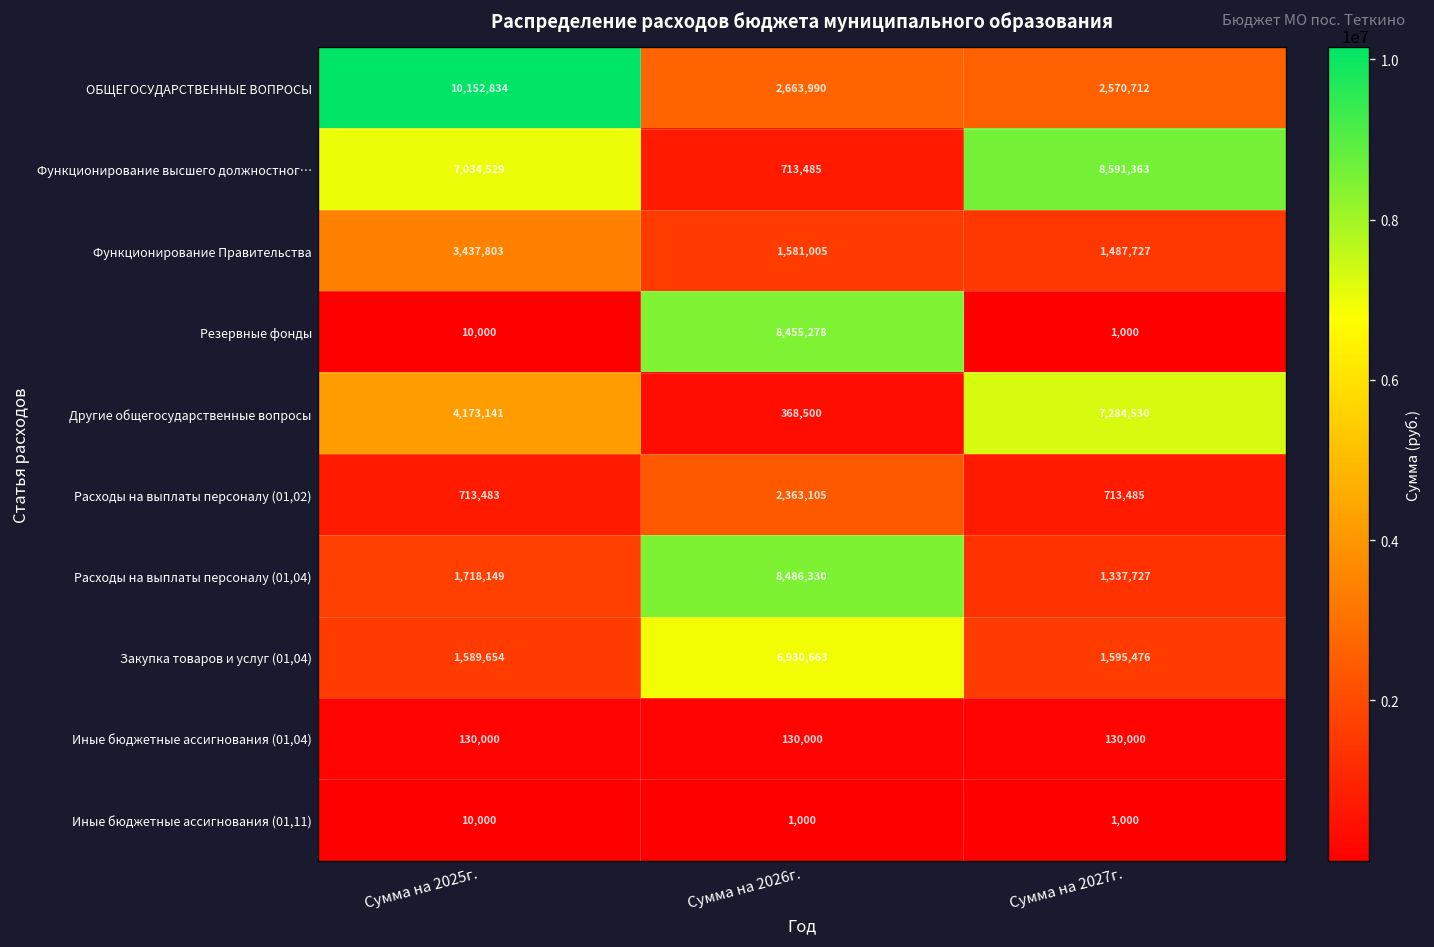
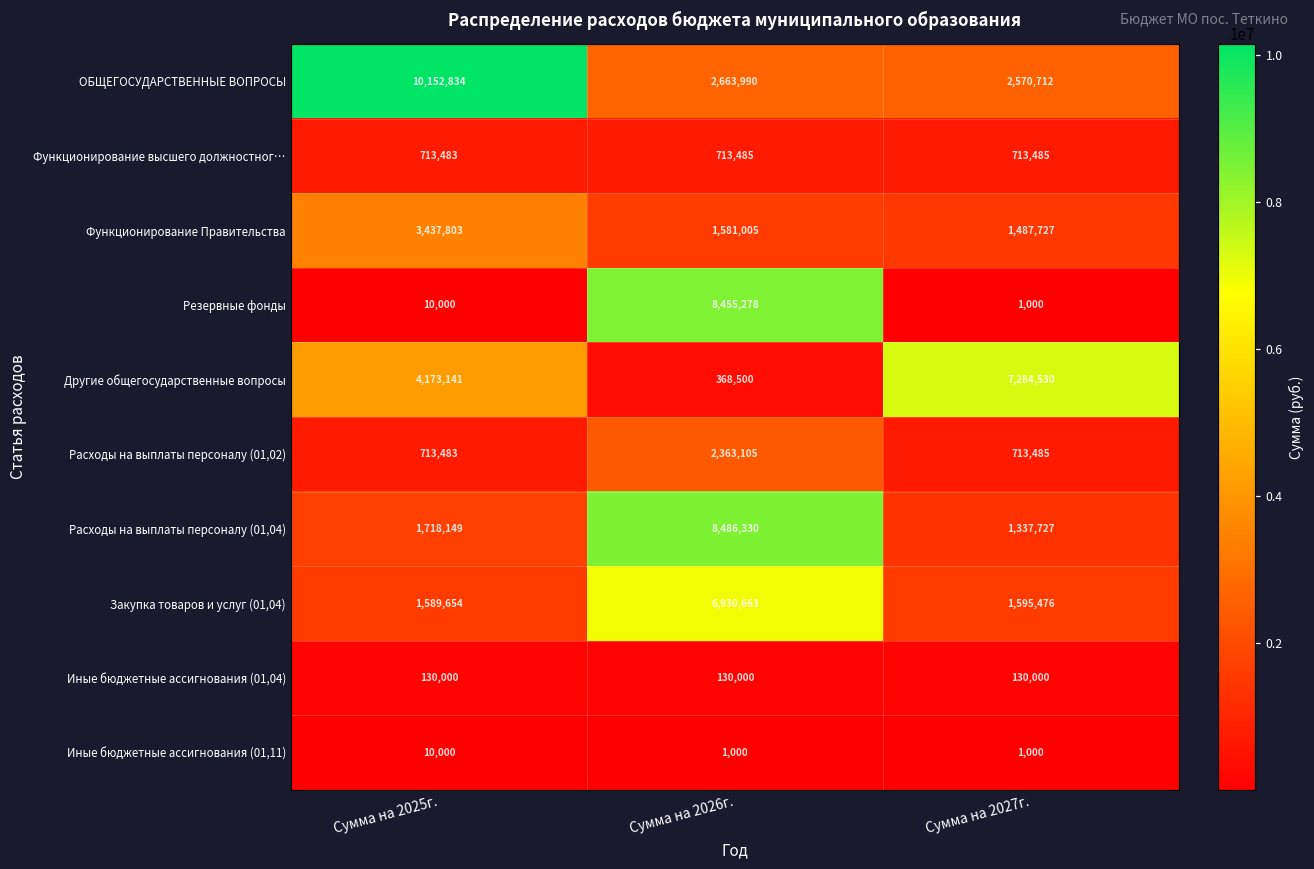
  {
    "ОБЩЕГОСУДАРСТВЕННЫЕ ВОПРОСЫ": {
      "Сумма на 2025г.": "10,152,834",
      "Сумма на 2026г.": "2,663,990",
      "Сумма на 2027г.": "2,570,712"
    },
    "Функционирование высшего должностног…": {
-     "Сумма на 2025г.": "7,034,529",
+     "Сумма на 2025г.": "713,483",
      "Сумма на 2026г.": "713,485",
-     "Сумма на 2027г.": "8,591,363"
+     "Сумма на 2027г.": "713,485"
    },
    "Функционирование Правительства": {
      "Сумма на 2025г.": "3,437,803",
      "Сумма на 2026г.": "1,581,005",
      "Сумма на 2027г.": "1,487,727"
    },
    "Резервные фонды": {
      "Сумма на 2025г.": "10,000",
      "Сумма на 2026г.": "8,455,278",
      "Сумма на 2027г.": "1,000"
    },
    "Другие общегосударственные вопросы": {
      "Сумма на 2025г.": "4,173,141",
      "Сумма на 2026г.": "368,500",
      "Сумма на 2027г.": "7,284,530"
    },
    "Расходы на выплаты персоналу (01,02)": {
      "Сумма на 2025г.": "713,483",
      "Сумма на 2026г.": "2,363,105",
      "Сумма на 2027г.": "713,485"
    },
    "Расходы на выплаты персоналу (01,04)": {
      "Сумма на 2025г.": "1,718,149",
      "Сумма на 2026г.": "8,486,330",
      "Сумма на 2027г.": "1,337,727"
    },
    "Закупка товаров и услуг (01,04)": {
      "Сумма на 2025г.": "1,589,654",
      "Сумма на 2026г.": "6,930,663",
      "Сумма на 2027г.": "1,595,476"
    },
    "Иные бюджетные ассигнования (01,04)": {
      "Сумма на 2025г.": "130,000",
      "Сумма на 2026г.": "130,000",
      "Сумма на 2027г.": "130,000"
    },
    "Иные бюджетные ассигнования (01,11)": {
      "Сумма на 2025г.": "10,000",
      "Сумма на 2026г.": "1,000",
      "Сумма на 2027г.": "1,000"
    }
  }
